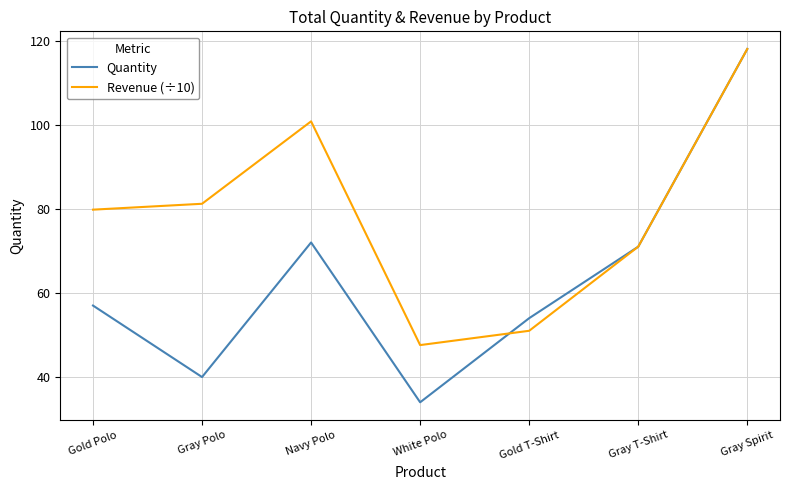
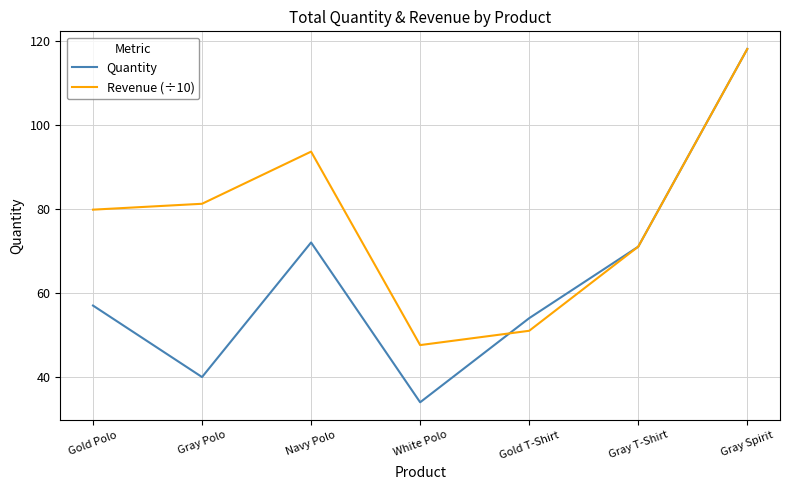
  {
    "Quantity": {
      "Gold Polo": 57,
      "Gray Polo": 40,
      "Navy Polo": 72,
      "White Polo": 34,
      "Gold T-Shirt": 54
    },
    "Revenue (÷10)": {
      "Gold Polo": 80,
      "Gray Polo": 81,
-     "Navy Polo": 101,
+     "Navy Polo": 94,
      "White Polo": 48,
      "Gold T-Shirt": 51
    }
  }
